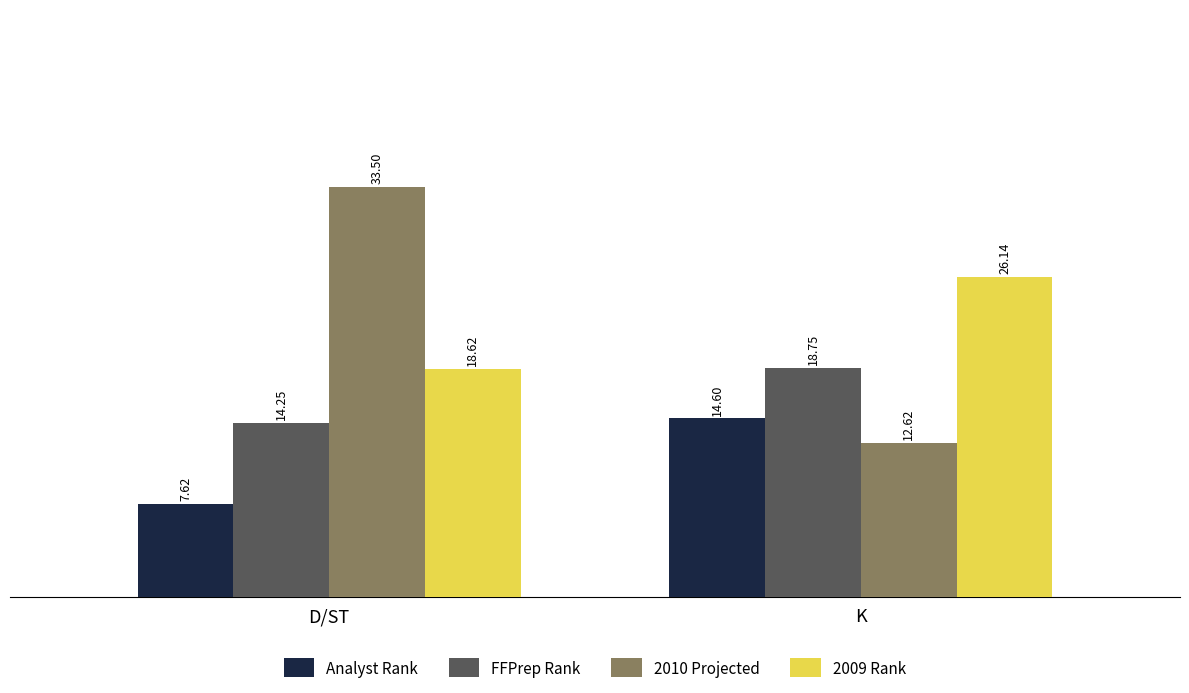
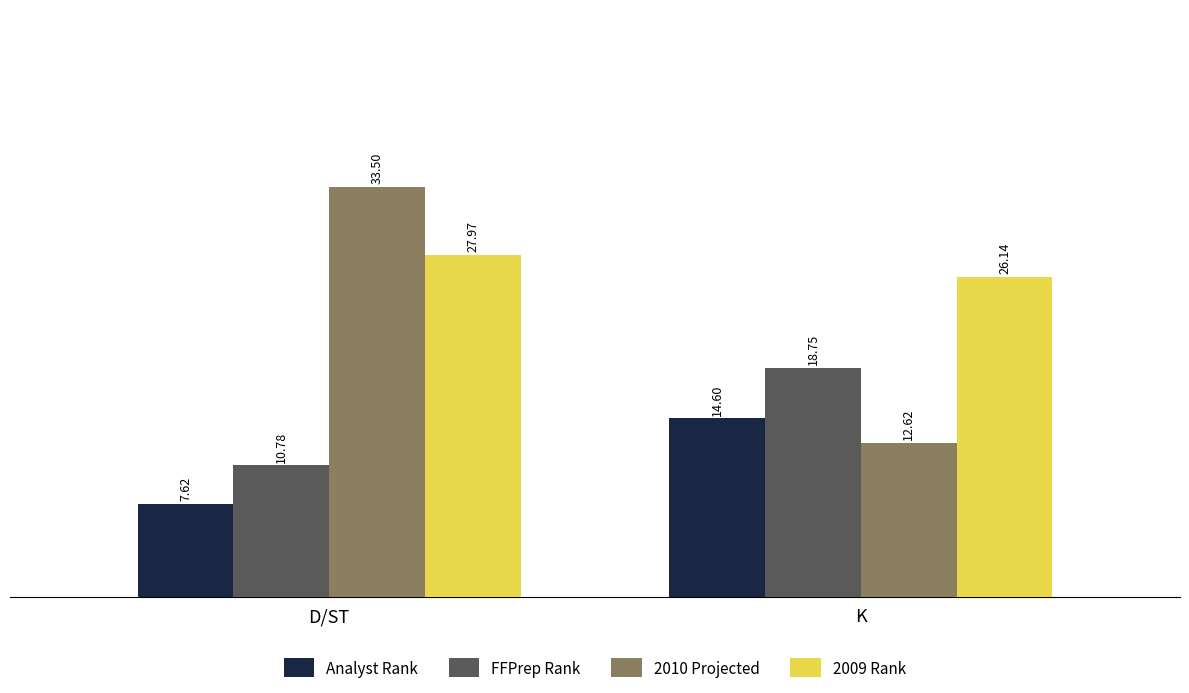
  {
    "Analyst Rank": {
      "D/ST": 7.62,
      "K": 14.60
    },
    "FFPrep Rank": {
-     "D/ST": 14.25,
+     "D/ST": 10.78,
      "K": 18.75
    },
    "2010 Projected": {
      "D/ST": 33.50,
      "K": 12.62
    },
    "2009 Rank": {
-     "D/ST": 18.62,
+     "D/ST": 27.97,
      "K": 26.14
    }
  }
